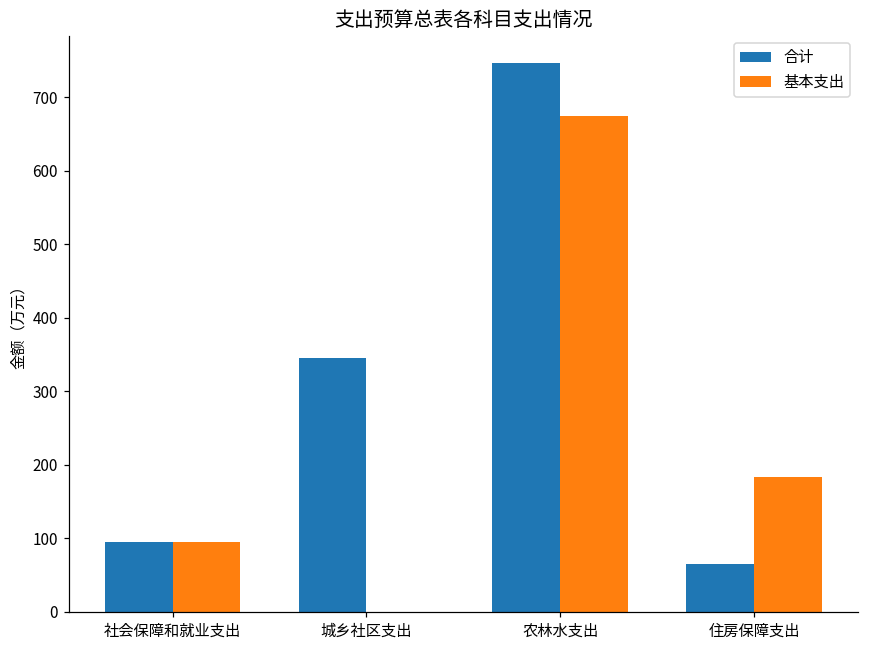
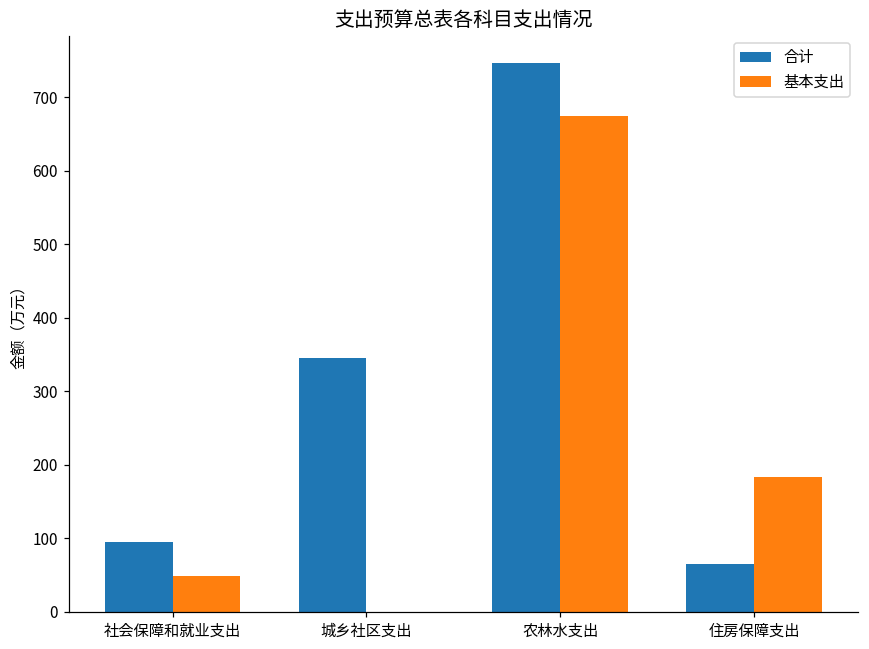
  {
    "合计": {
      "社会保障和就业支出": 100,
      "城乡社区支出": 350,
      "农林水支出": 750,
      "住房保障支出": 60
    },
    "基本支出": {
-     "社会保障和就业支出": 100,
+     "社会保障和就业支出": 50,
      "城乡社区支出": 0,
      "农林水支出": 670,
      "住房保障支出": 180
    }
  }
